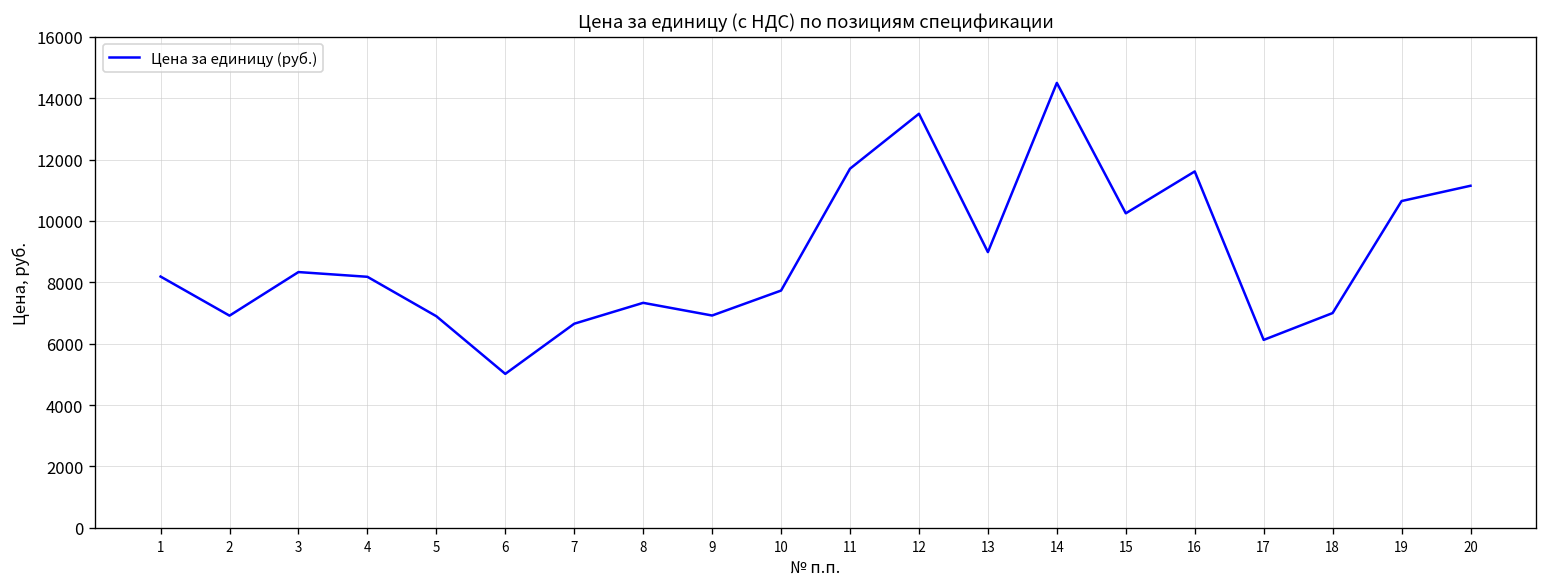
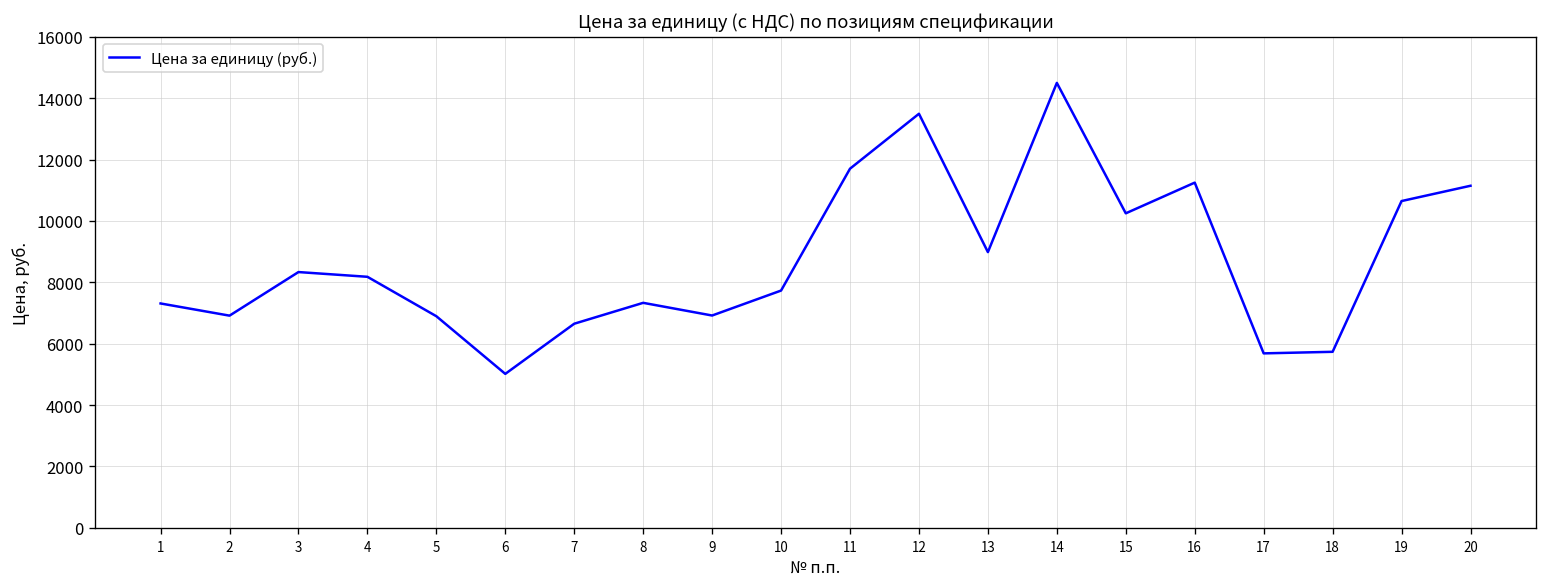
  {
-   "1": 8200,
+   "1": 7300,
    "2": 6900,
    "3": 8300,
    "4": 8200,
    "5": 6900,
    "6": 5000,
    "7": 6700,
    "8": 7300,
    "9": 6900,
    "10": 7700,
    "11": 11700,
    "12": 13500,
    "13": 9000,
    "14": 14500,
    "15": 10300,
-   "16": 11600,
-   "17": 6100,
-   "18": 7000,
+   "16": 11300,
+   "17": 5700,
+   "18": 5700,
    "19": 10600,
    "20": 11100
  }
